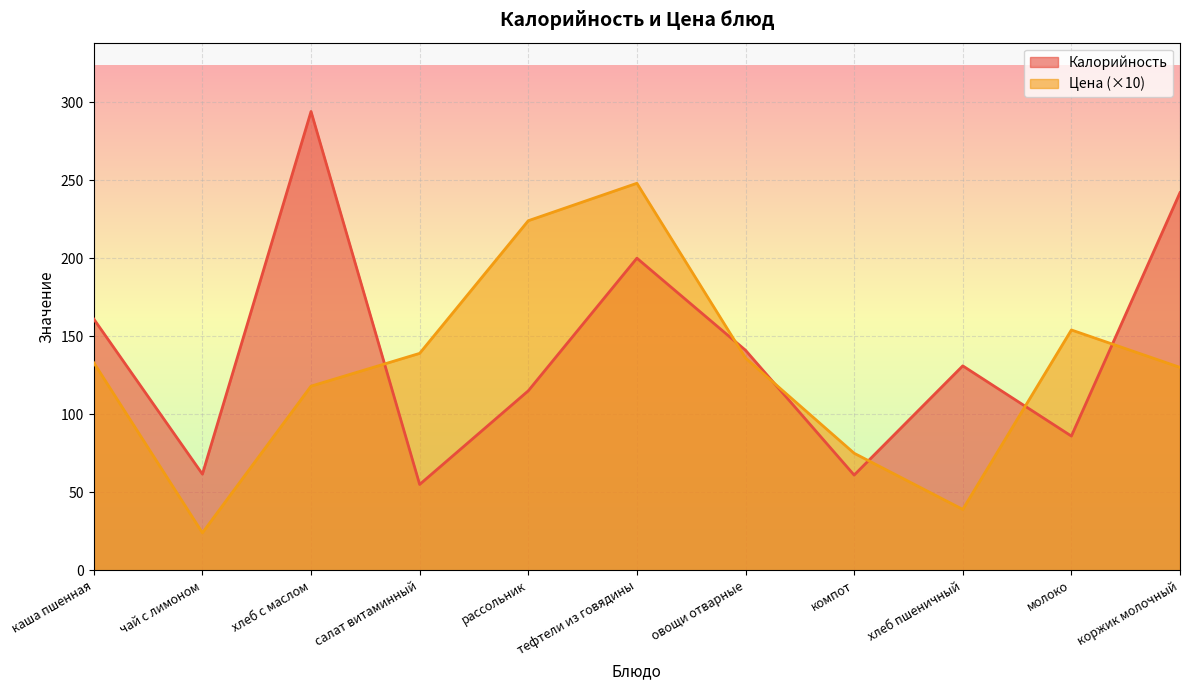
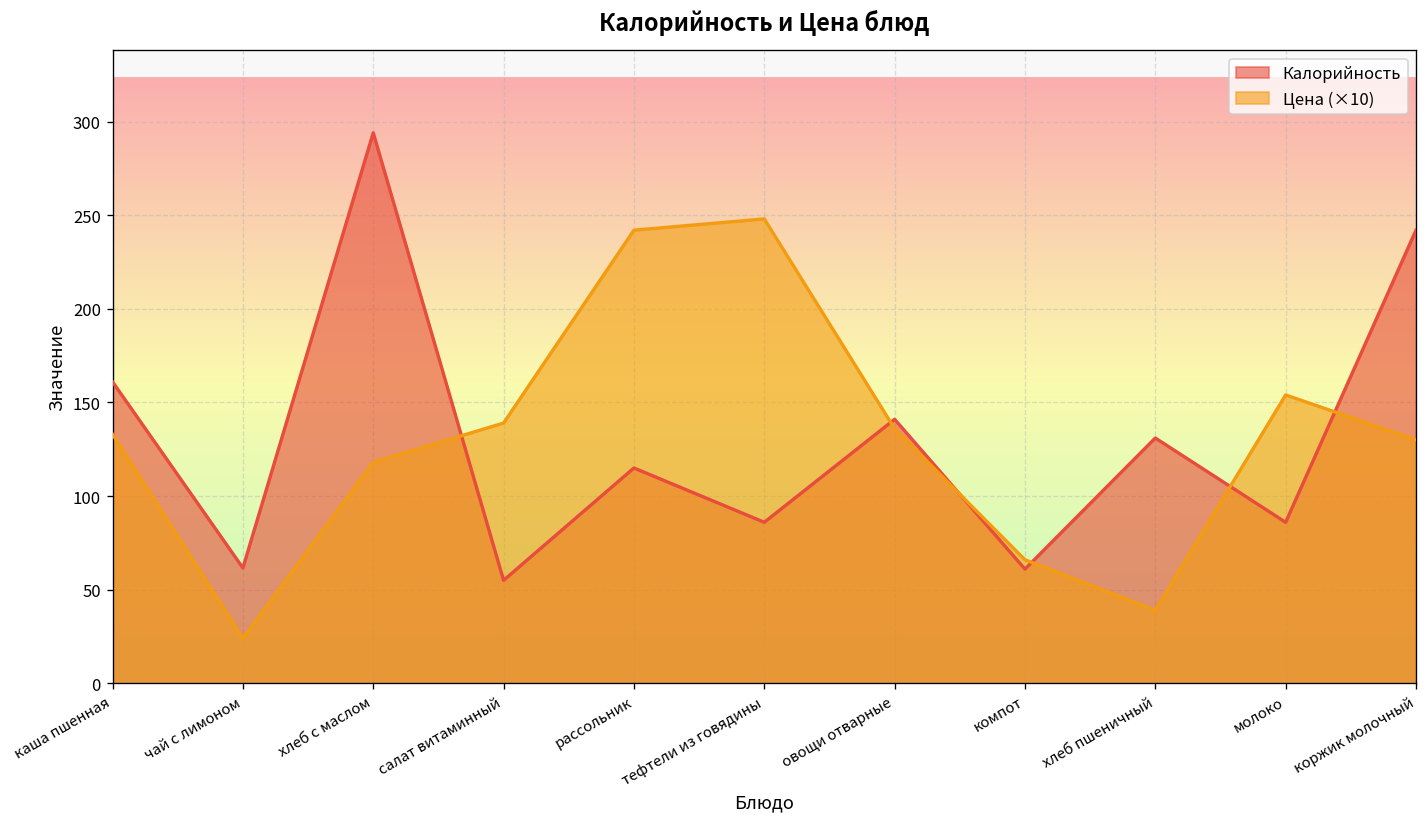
  {
    "Калорийность": {
      "каша пшенная": 161,
      "чай с лимоном": 62,
      "хлеб с маслом": 294,
      "салат витаминный": 55,
      "рассольник": 115,
-     "тефтели из говядины": 200,
+     "тефтели из говядины": 86,
      "овощи отварные": 141,
      "компот": 61,
      "хлеб пшеничный": 131,
      "молоко": 86,
      "коржик молочный": 242
    },
    "Цена (×10)": {
      "каша пшенная": 133,
      "чай с лимоном": 24,
      "хлеб с маслом": 118,
      "салат витаминный": 139,
-     "рассольник": 224,
+     "рассольник": 242,
      "тефтели из говядины": 248,
      "овощи отварные": 136,
-     "компот": 75,
+     "компот": 66,
      "хлеб пшеничный": 39,
      "молоко": 154,
      "коржик молочный": 130
    }
  }
